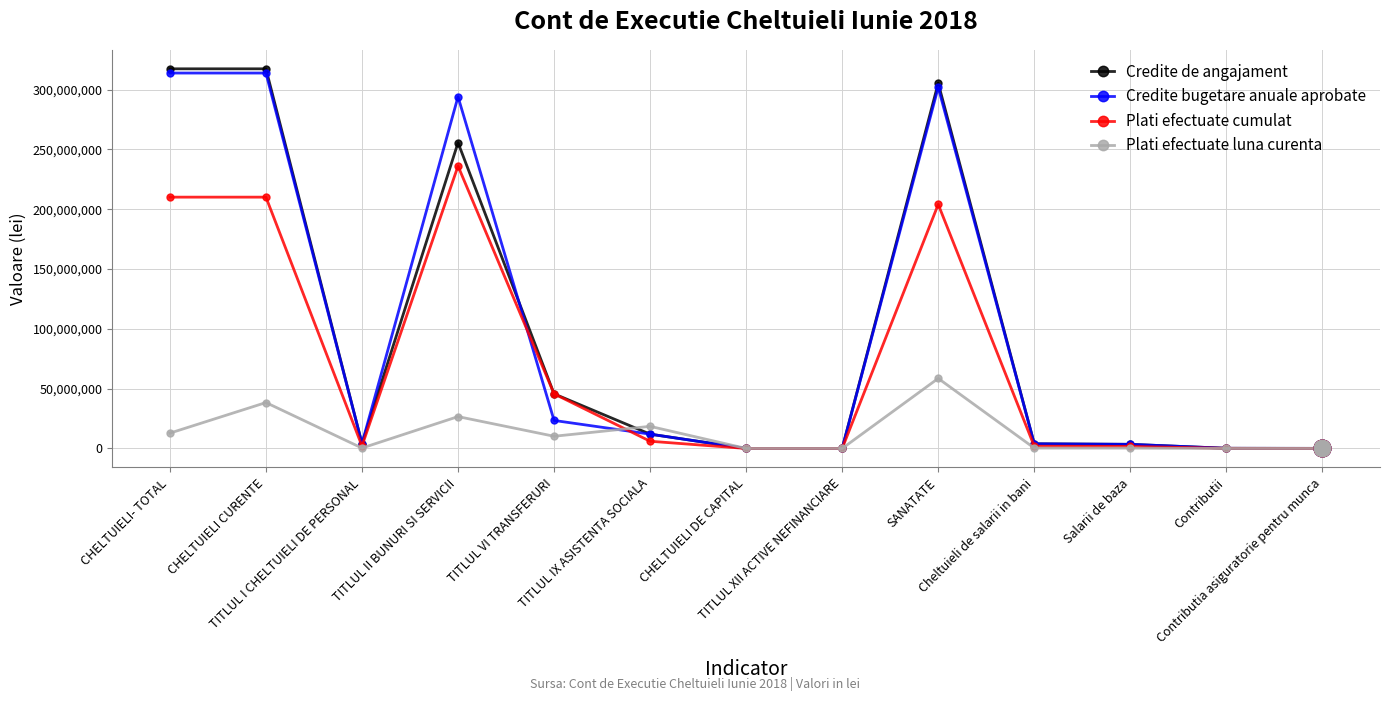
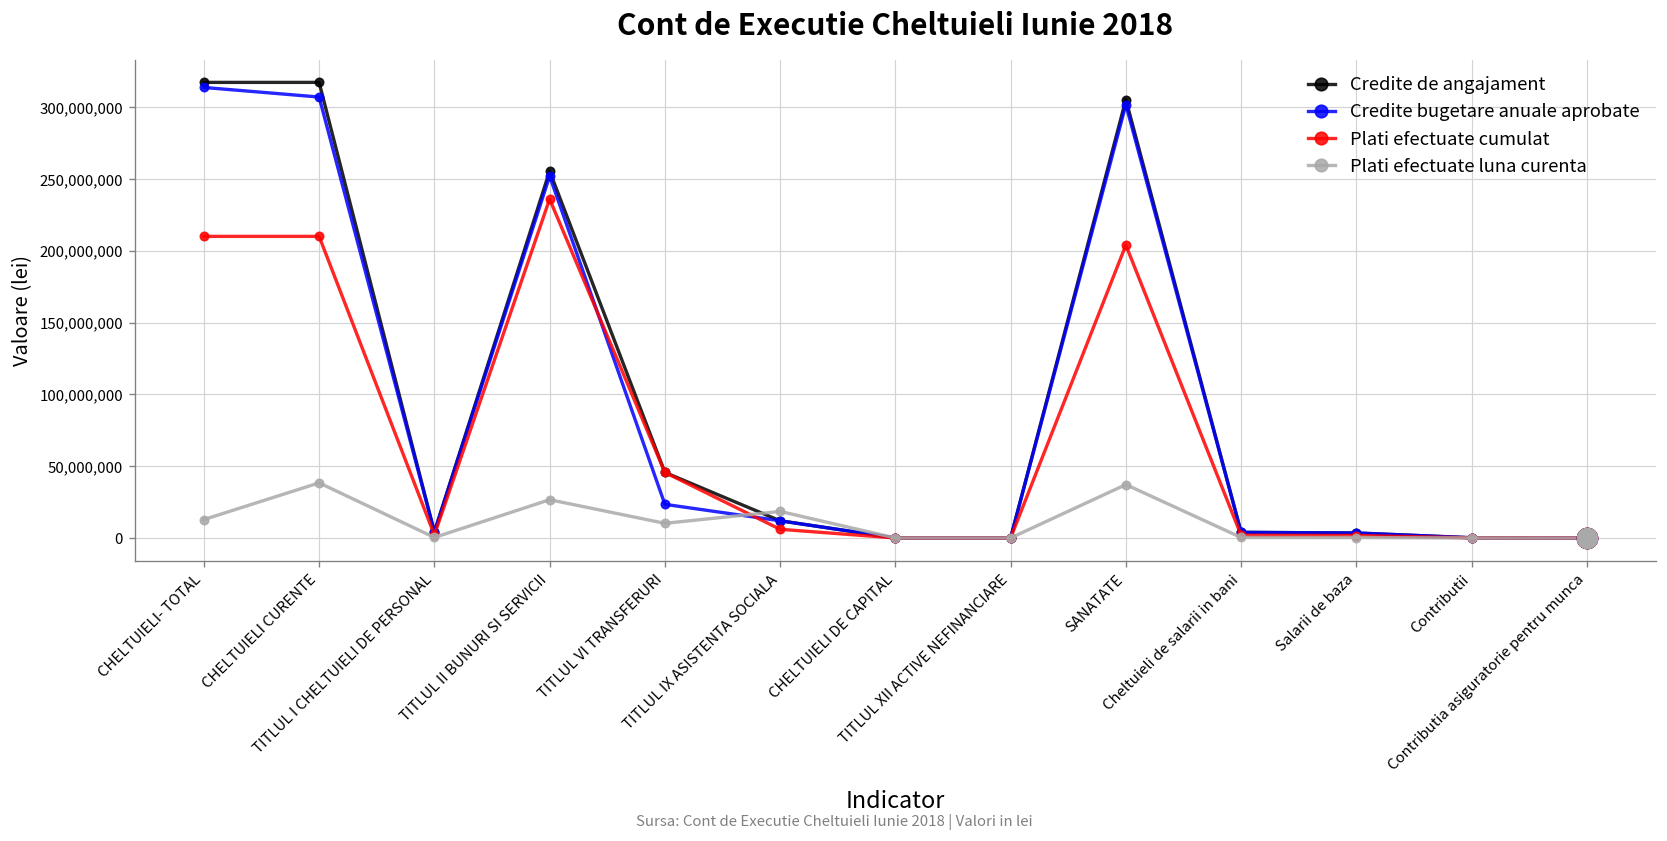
  {
    "Credite bugetare anuale aprobate": {
      "CHELTUIELI- TOTAL": "314,000,000",
-     "CHELTUIELI CURENTE": "314,000,000",
-     "TITLUL II BUNURI SI SERVICII": "294,000,000",
+     "CHELTUIELI CURENTE": "307,000,000",
+     "TITLUL II BUNURI SI SERVICII": "252,000,000",
      "TITLUL VI TRANSFERURI": "23,000,000",
      "SANATATE": "302,000,000"
    },
    "Plati efectuate cumulat": {
      "CHELTUIELI- TOTAL": "210,000,000",
      "CHELTUIELI CURENTE": "210,000,000",
      "TITLUL II BUNURI SI SERVICII": "236,000,000",
      "TITLUL IX ASISTENTA SOCIALA": "6,000,000",
      "SANATATE": "204,000,000"
    },
    "Plati efectuate luna curenta": {
      "CHELTUIELI- TOTAL": "13,000,000",
      "CHELTUIELI CURENTE": "38,000,000",
      "TITLUL II BUNURI SI SERVICII": "27,000,000",
      "TITLUL VI TRANSFERURI": "10,000,000",
      "TITLUL IX ASISTENTA SOCIALA": "18,000,000",
-     "SANATATE": "59,000,000"
+     "SANATATE": "37,000,000"
    }
  }
